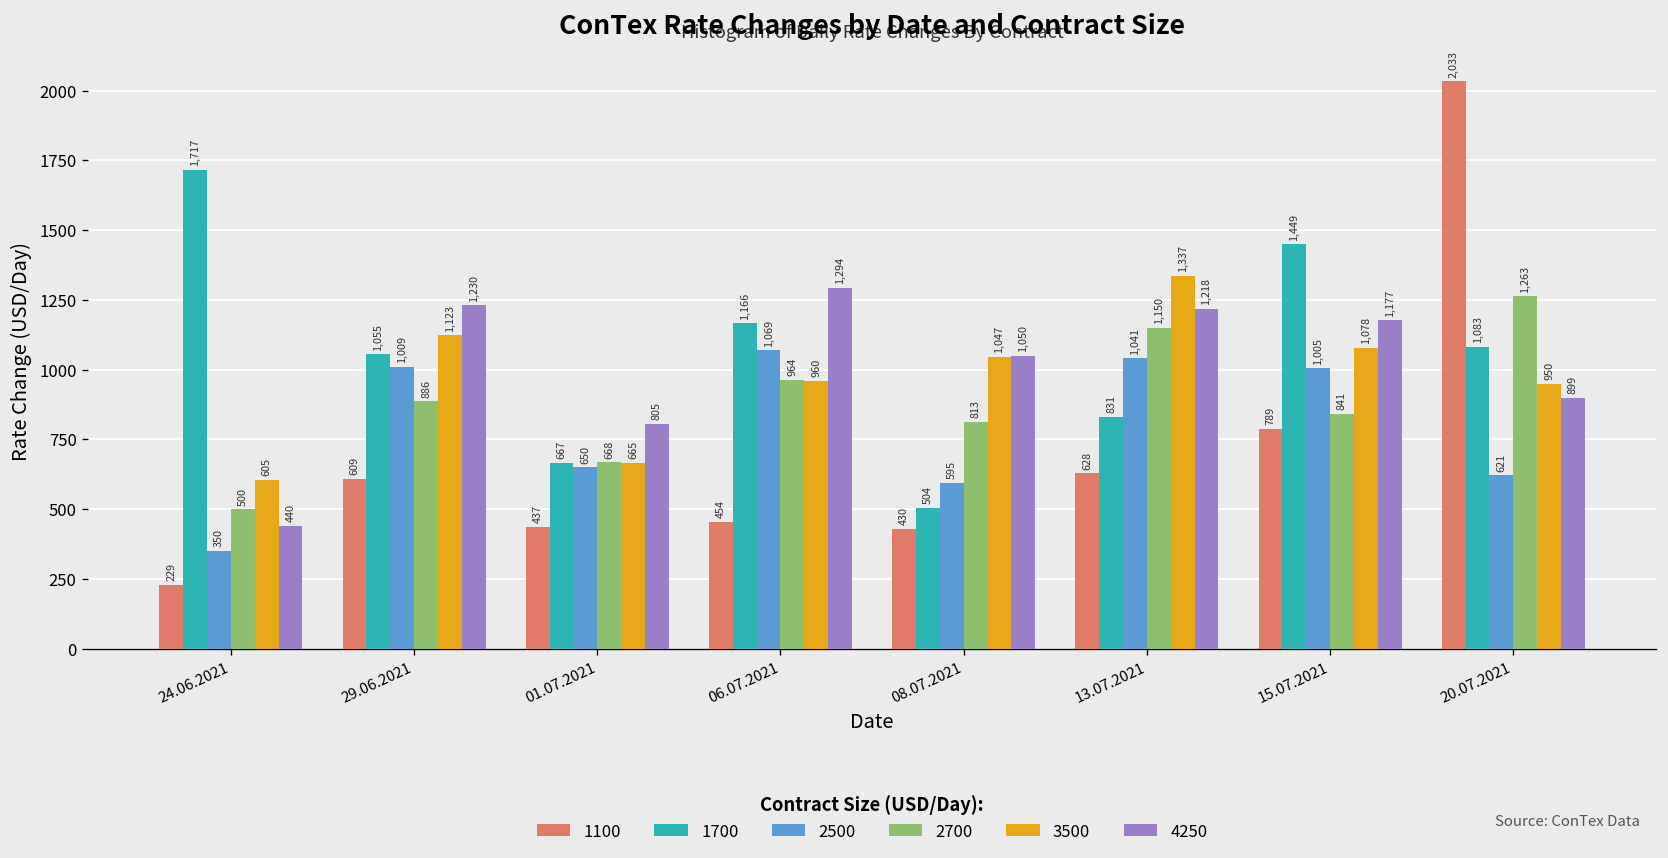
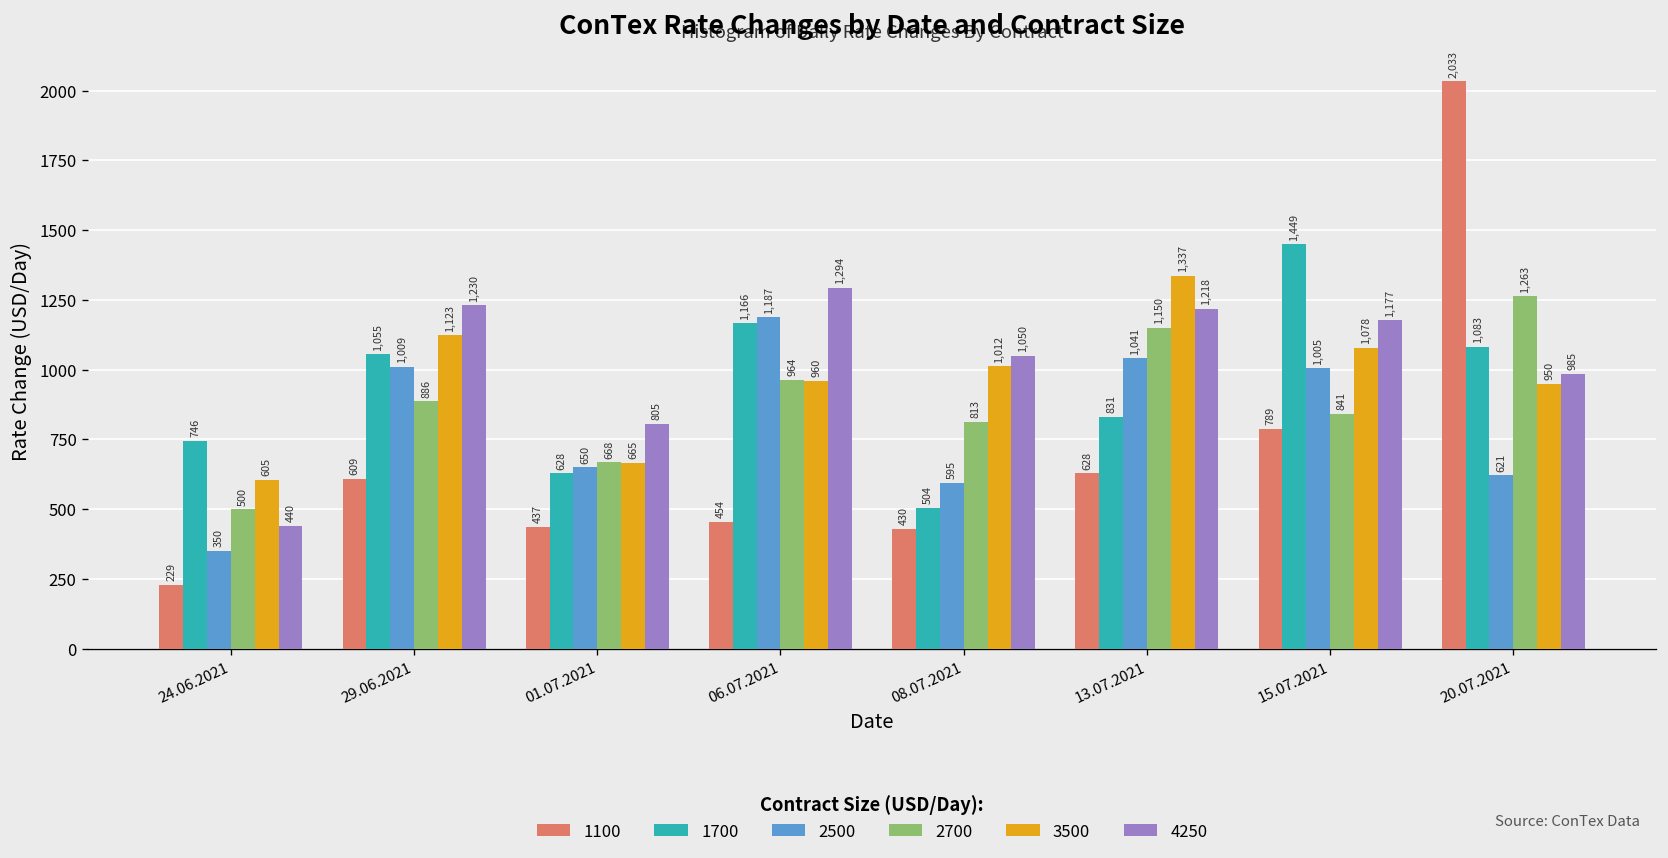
  {
    "1100": {
      "24.06.2021": "229",
      "29.06.2021": "609",
      "01.07.2021": "437",
      "06.07.2021": "454",
      "08.07.2021": "430",
      "13.07.2021": "628",
      "15.07.2021": "789",
      "20.07.2021": "2,033"
    },
    "1700": {
-     "24.06.2021": "1,717",
+     "24.06.2021": "746",
      "29.06.2021": "1,055",
-     "01.07.2021": "667",
+     "01.07.2021": "628",
      "06.07.2021": "1,166",
      "08.07.2021": "504",
      "13.07.2021": "831",
      "15.07.2021": "1,449",
      "20.07.2021": "1,083"
    },
    "2500": {
      "24.06.2021": "350",
      "29.06.2021": "1,009",
      "01.07.2021": "650",
-     "06.07.2021": "1,069",
+     "06.07.2021": "1,187",
      "08.07.2021": "595",
      "13.07.2021": "1,041",
      "15.07.2021": "1,005",
      "20.07.2021": "621"
    },
    "2700": {
      "24.06.2021": "500",
      "29.06.2021": "886",
      "01.07.2021": "668",
      "06.07.2021": "964",
      "08.07.2021": "813",
      "13.07.2021": "1,150",
      "15.07.2021": "841",
      "20.07.2021": "1,263"
    },
    "3500": {
      "24.06.2021": "605",
      "29.06.2021": "1,123",
      "01.07.2021": "665",
      "06.07.2021": "960",
-     "08.07.2021": "1,047",
+     "08.07.2021": "1,012",
      "13.07.2021": "1,337",
      "15.07.2021": "1,078",
      "20.07.2021": "950"
    },
    "4250": {
      "24.06.2021": "440",
      "29.06.2021": "1,230",
      "01.07.2021": "805",
      "06.07.2021": "1,294",
      "08.07.2021": "1,050",
      "13.07.2021": "1,218",
      "15.07.2021": "1,177",
-     "20.07.2021": "899"
+     "20.07.2021": "985"
    }
  }
